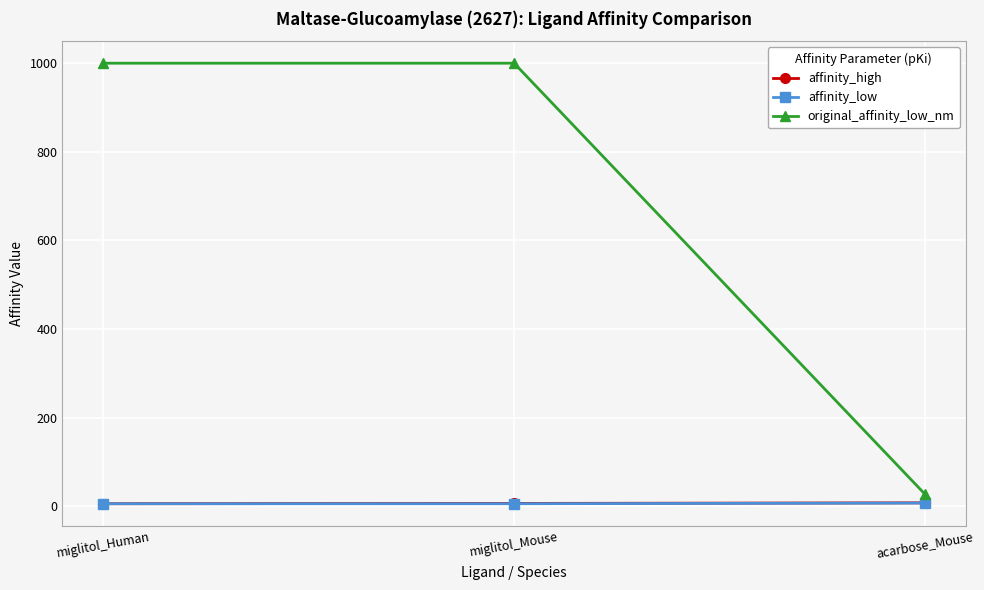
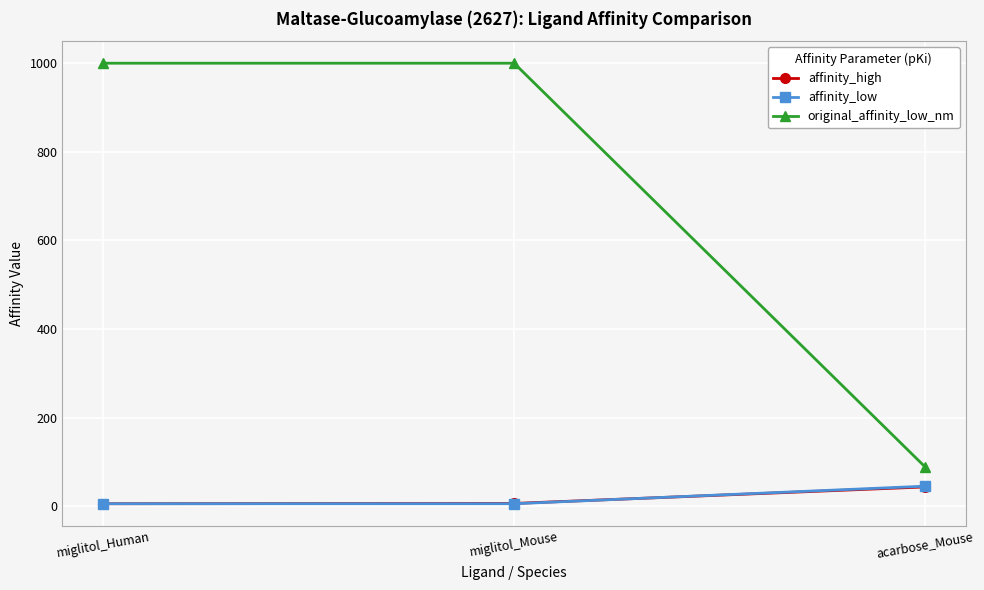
  {
    "affinity_high": {
-     "acarbose_Mouse": 10
+     "acarbose_Mouse": 40
    },
    "affinity_low": {
-     "acarbose_Mouse": 10
+     "acarbose_Mouse": 50
    },
    "original_affinity_low_nm": {
      "miglitol_Human": 1000,
      "miglitol_Mouse": 1000,
-     "acarbose_Mouse": 30
+     "acarbose_Mouse": 90
    }
  }
